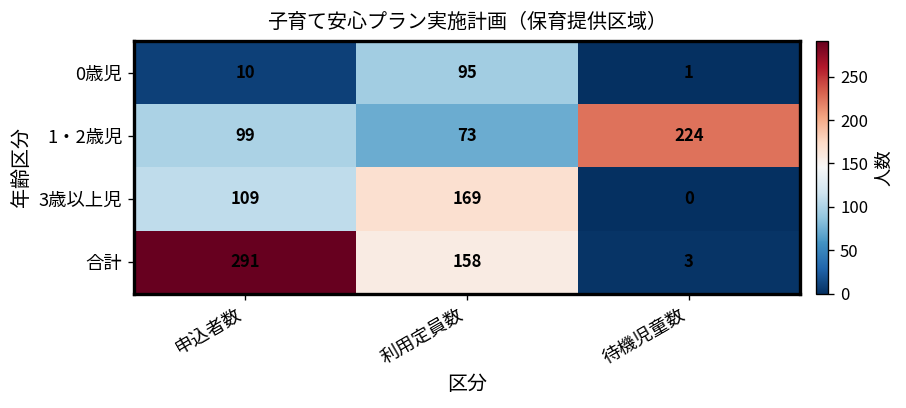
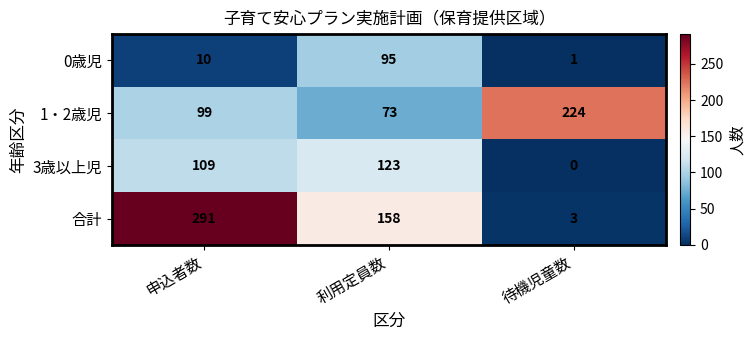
  {
    "0歳児": {
      "申込者数": 10,
      "利用定員数": 95,
      "待機児童数": 1
    },
    "1・2歳児": {
      "申込者数": 99,
      "利用定員数": 73,
      "待機児童数": 224
    },
    "3歳以上児": {
      "申込者数": 109,
-     "利用定員数": 169,
+     "利用定員数": 123,
      "待機児童数": 0
    },
    "合計": {
      "申込者数": 291,
      "利用定員数": 158,
      "待機児童数": 3
    }
  }
